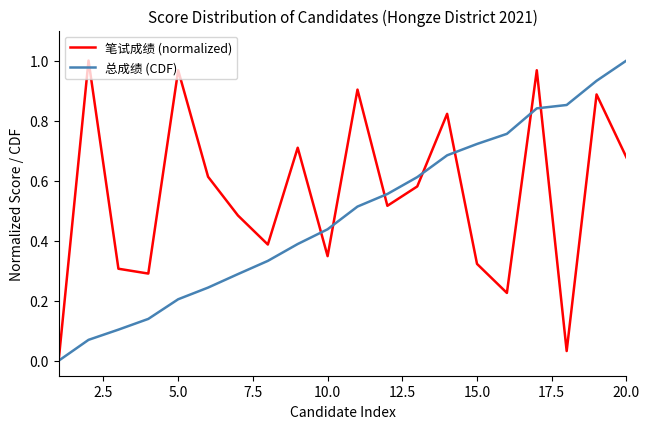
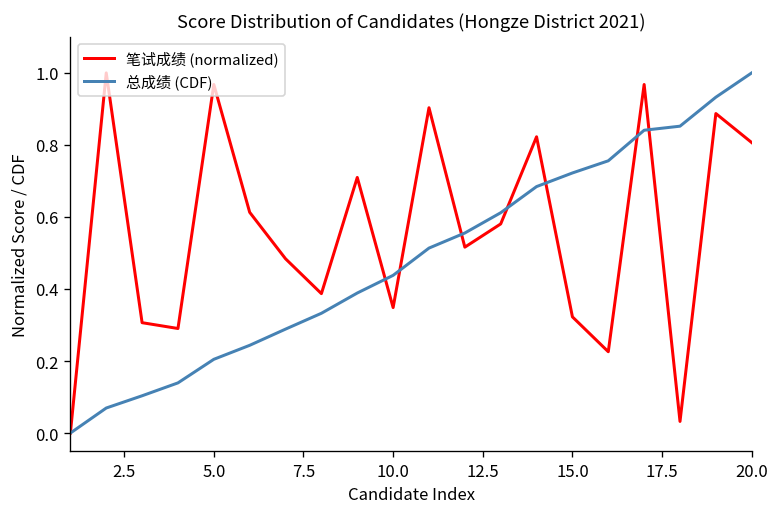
  {
    "笔试成绩 (normalized)": {
      "10.0": 0.35,
      "15.0": 0.32,
-     "20.0": 0.68
+     "20.0": 0.81
    },
    "总成绩 (CDF)": {
      "5.0": 0.20,
      "10.0": 0.44,
      "15.0": 0.72,
      "20.0": 1.00
    }
  }
